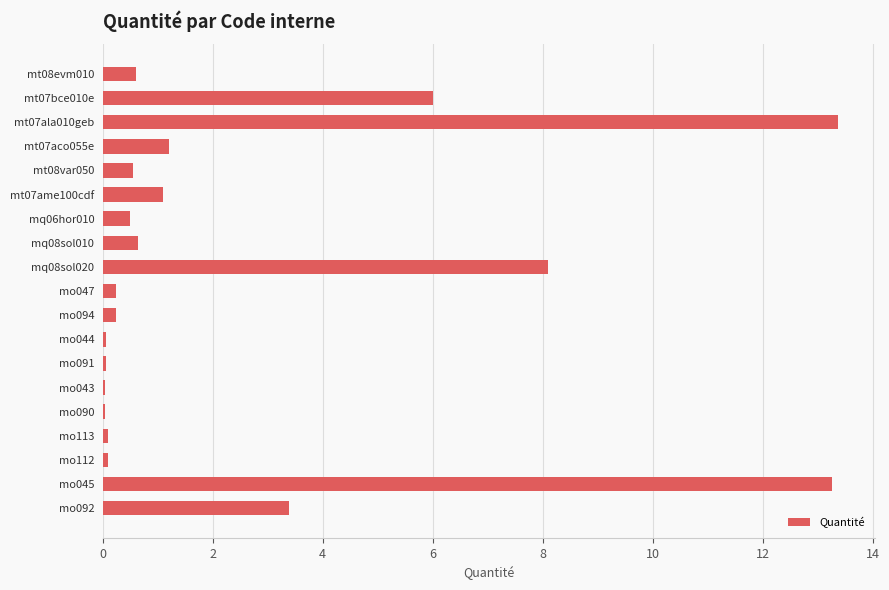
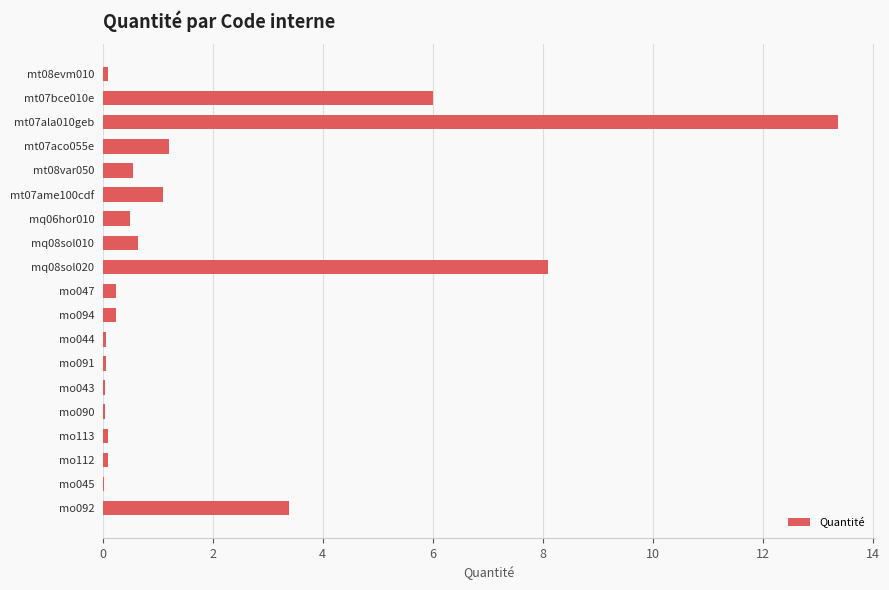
  {
-   "mt08evm010": 0.6,
+   "mt08evm010": 0.1,
    "mt07bce010e": 6.0,
    "mt07ala010geb": 13.4,
    "mt07aco055e": 1.2,
    "mt08var050": 0.5,
    "mt07ame100cdf": 1.1,
    "mq06hor010": 0.5,
    "mq08sol010": 0.7,
    "mq08sol020": 8.1,
    "mo047": 0.2,
    "mo094": 0.2,
    "mo044": 0.1,
    "mo091": 0.1,
    "mo043": 0.1,
    "mo090": 0.1,
    "mo113": 0.1,
    "mo112": 0.1,
-   "mo045": 13.3,
+   "mo045": 0.0,
    "mo092": 3.4
  }
